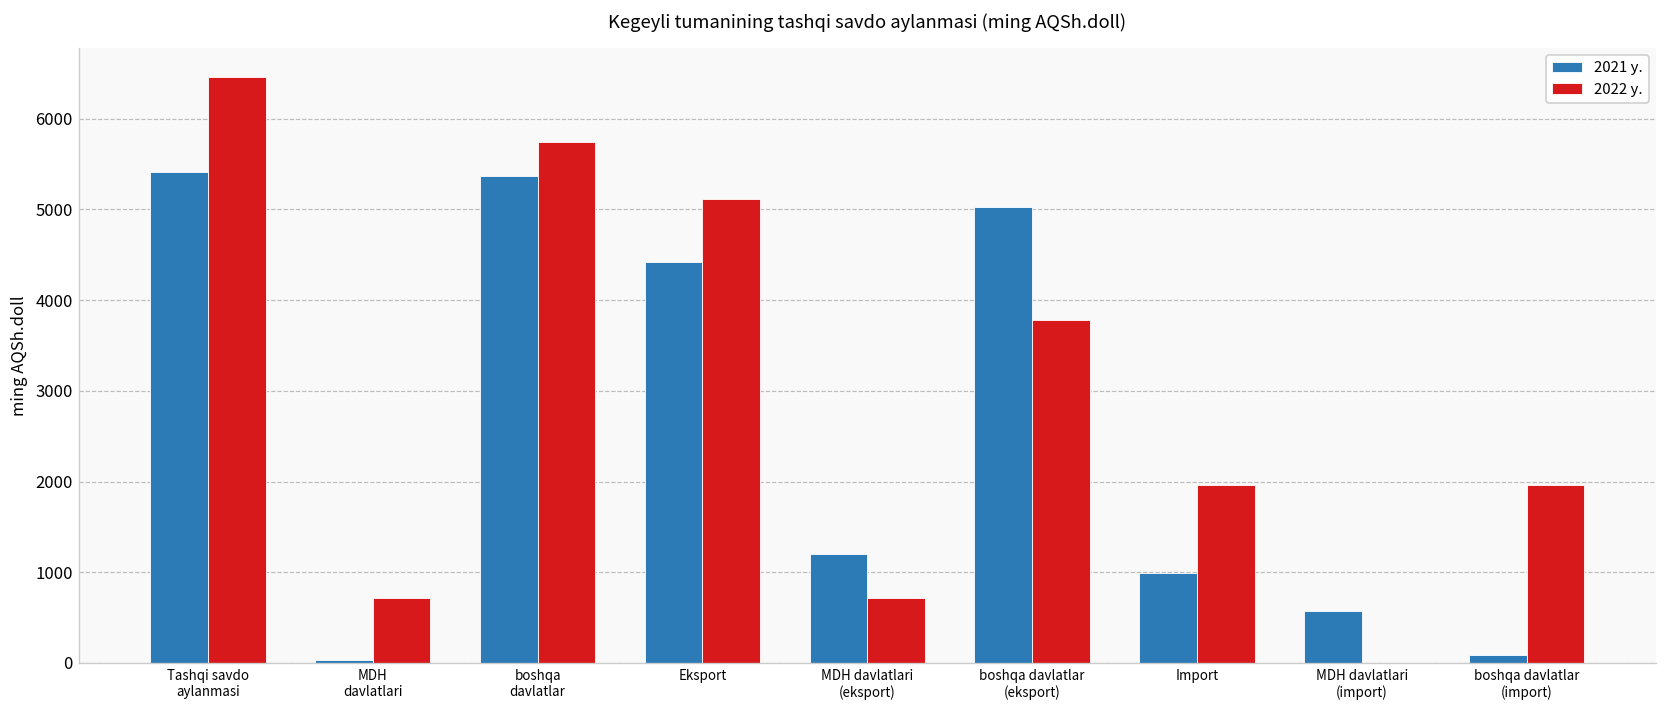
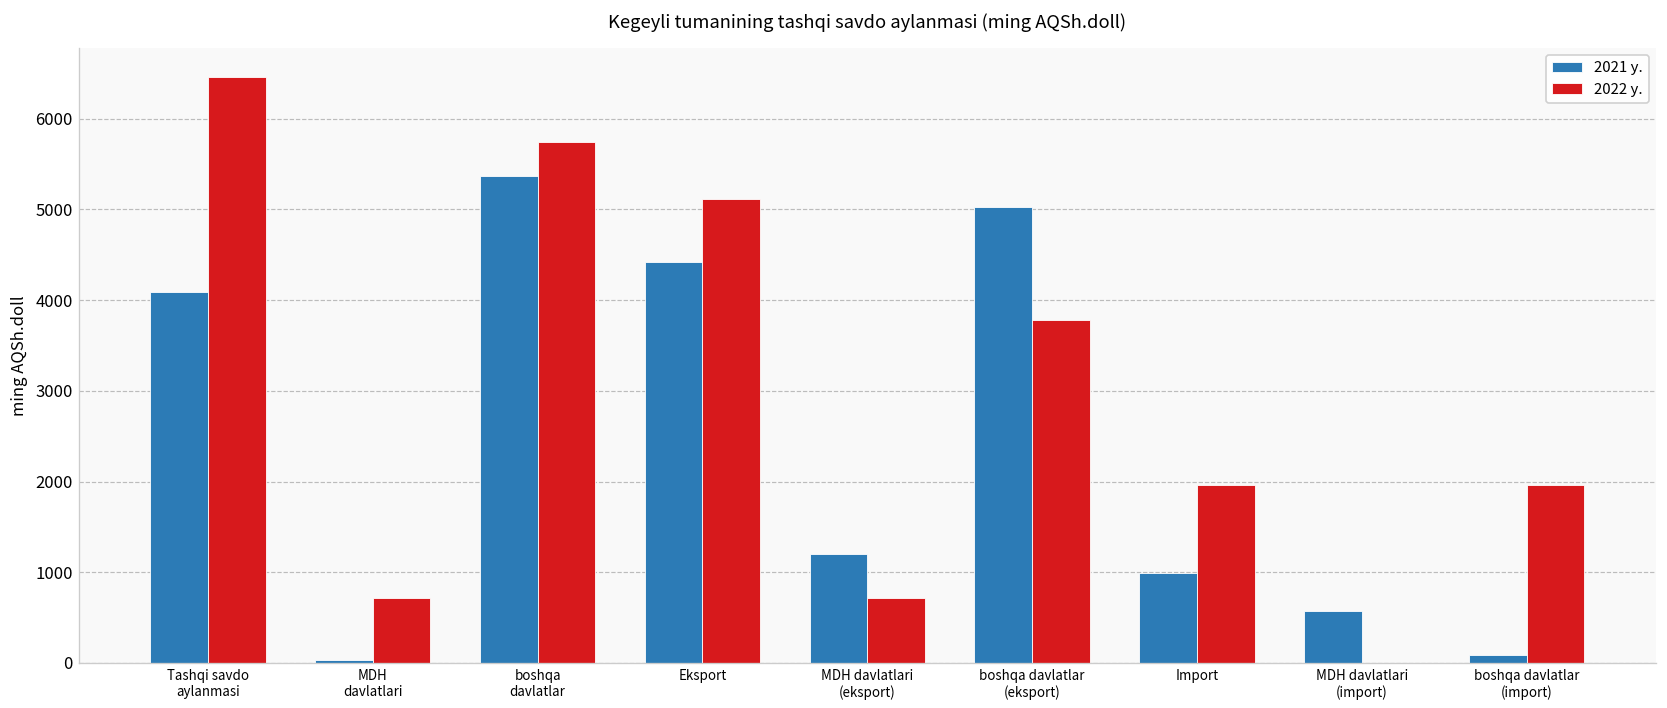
  {
    "2021 y.": {
-     "Tashqi savdo aylanmasi": 5400,
+     "Tashqi savdo aylanmasi": 4100,
      "MDH davlatlari": 0,
      "boshqa davlatlar": 5400,
      "Eksport": 4400,
      "MDH davlatlari (eksport)": 1200,
      "boshqa davlatlar (eksport)": 5000,
      "Import": 1000,
      "MDH davlatlari (import)": 600,
      "boshqa davlatlar (import)": 100
    },
    "2022 y.": {
      "Tashqi savdo aylanmasi": 6500,
      "MDH davlatlari": 700,
      "boshqa davlatlar": 5700,
      "Eksport": 5100,
      "MDH davlatlari (eksport)": 700,
      "boshqa davlatlar (eksport)": 3800,
      "Import": 2000,
      "MDH davlatlari (import)": 0,
      "boshqa davlatlar (import)": 2000
    }
  }
